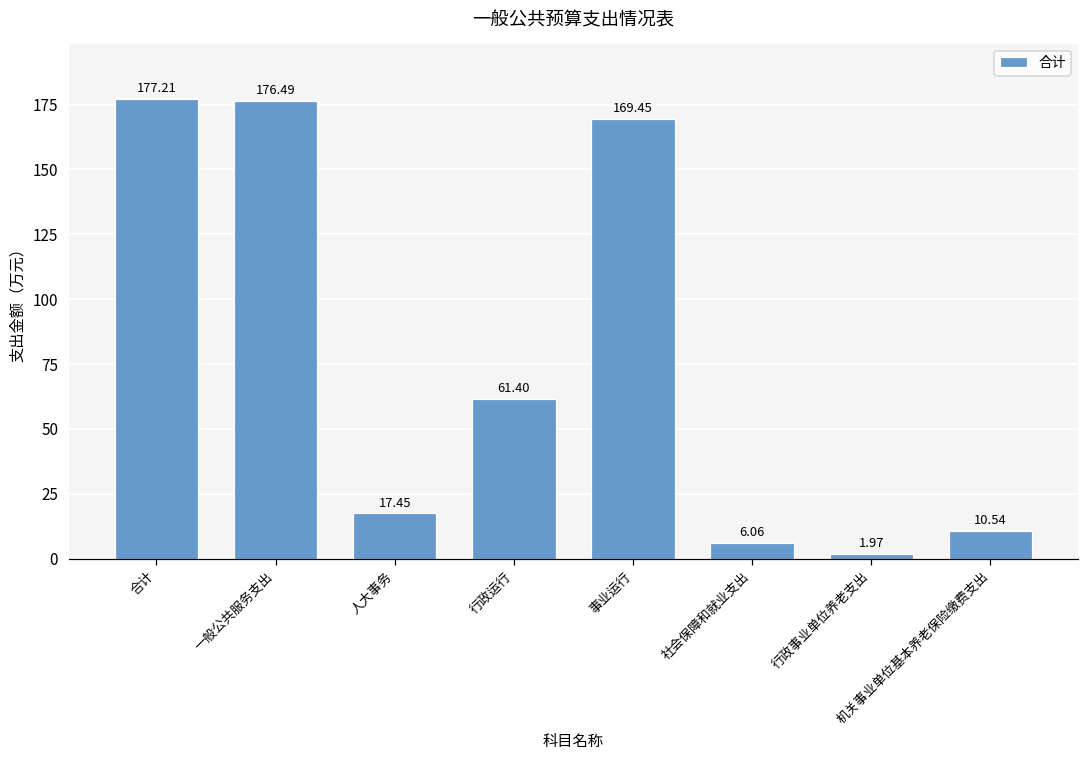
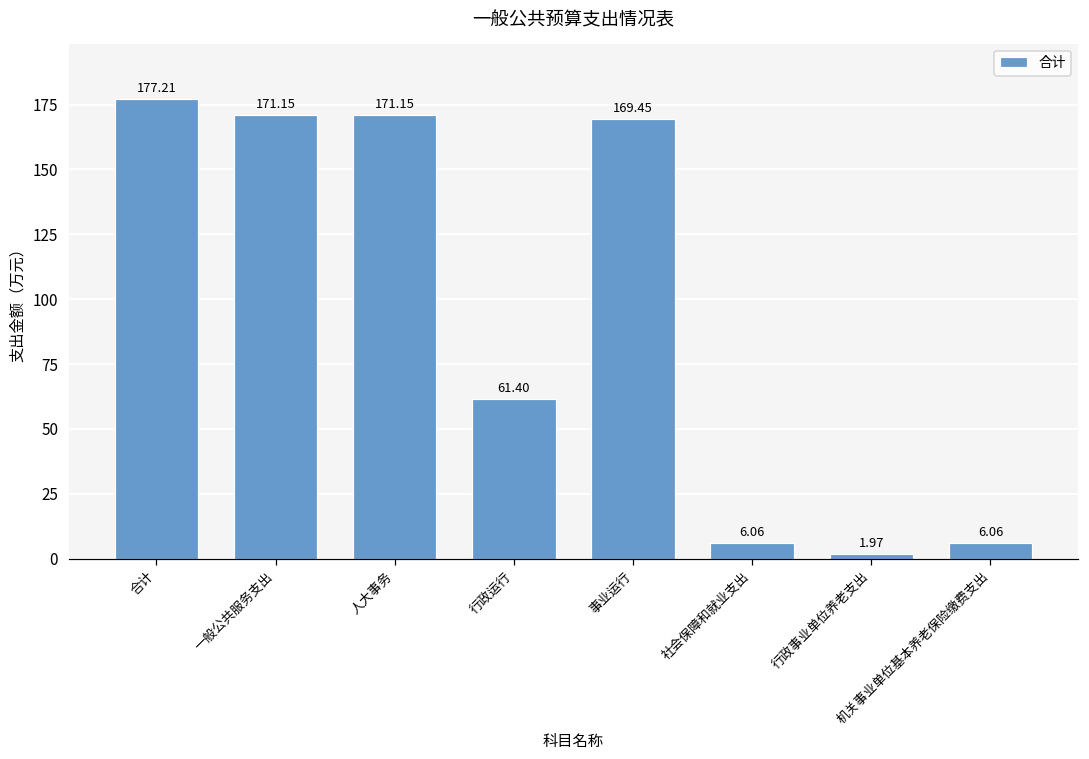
  {
    "合计": 177.21,
-   "一般公共服务支出": 176.49,
-   "人大事务": 17.45,
+   "一般公共服务支出": 171.15,
+   "人大事务": 171.15,
    "行政运行": 61.40,
    "事业运行": 169.45,
    "社会保障和就业支出": 6.06,
    "行政事业单位养老支出": 1.97,
-   "机关事业单位基本养老保险缴费支出": 10.54
+   "机关事业单位基本养老保险缴费支出": 6.06
  }
